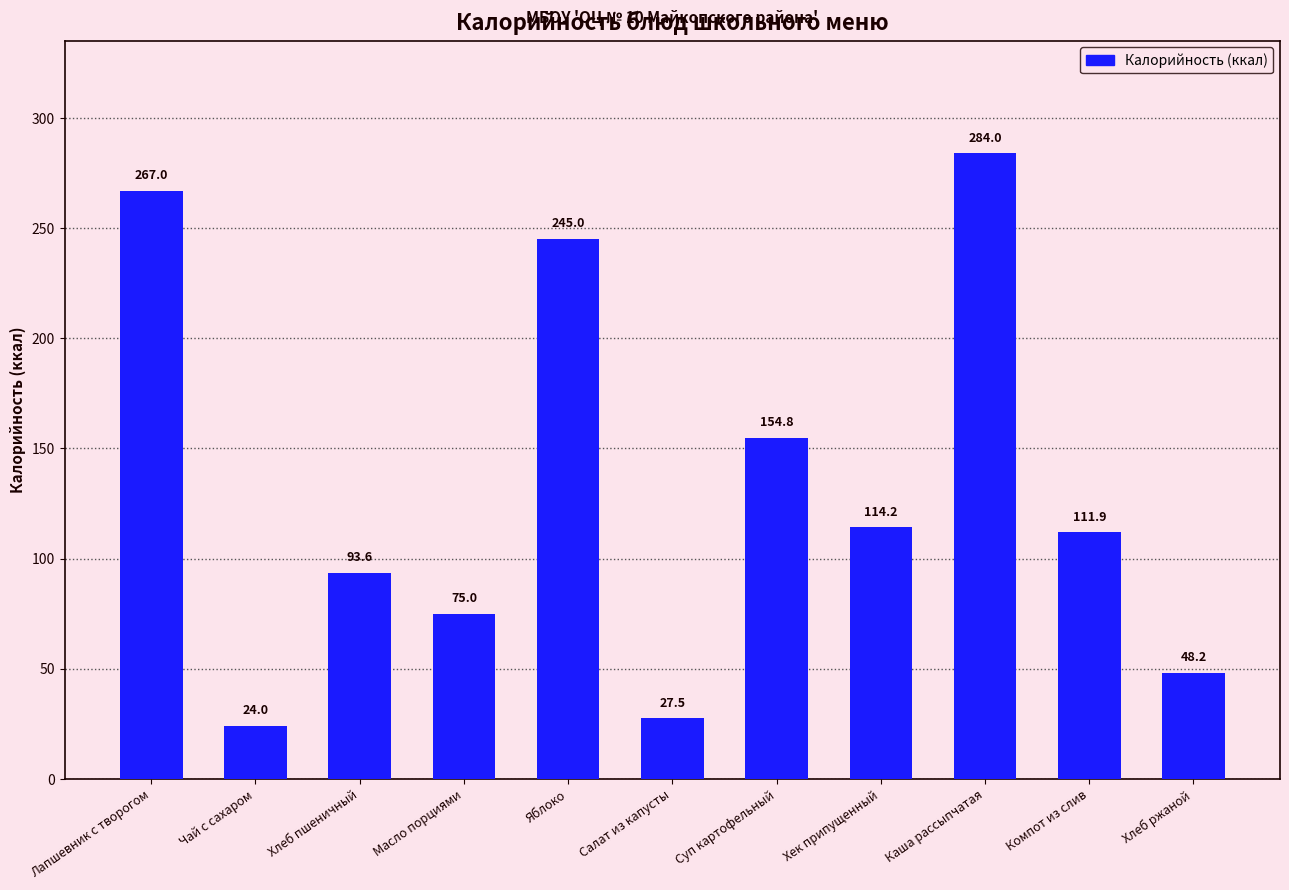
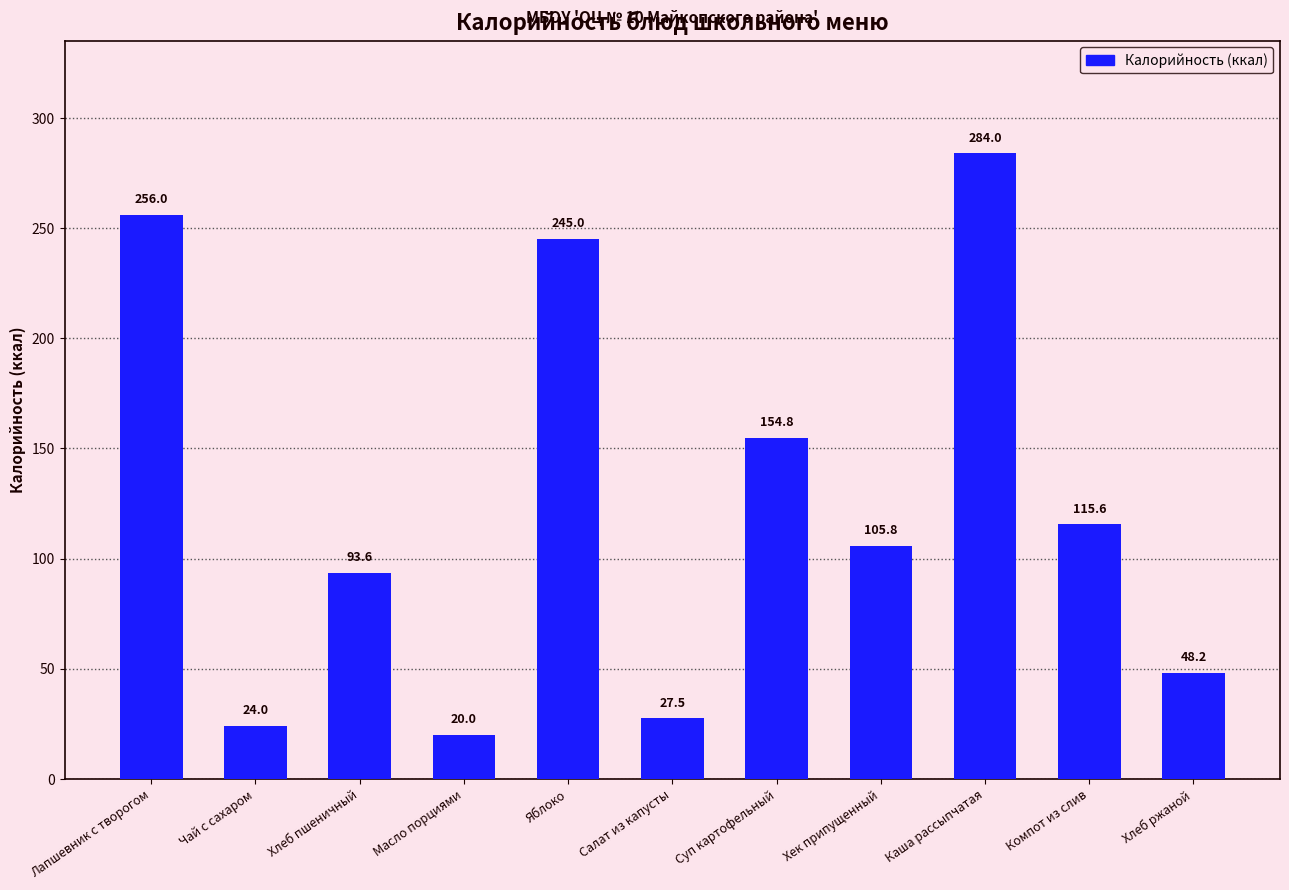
  {
-   "Лапшевник с творогом": 267.0,
+   "Лапшевник с творогом": 256.0,
    "Чай с сахаром": 24.0,
    "Хлеб пшеничный": 93.6,
-   "Масло порциями": 75.0,
+   "Масло порциями": 20.0,
    "Яблоко": 245.0,
    "Салат из капусты": 27.5,
    "Суп картофельный": 154.8,
-   "Хек припущенный": 114.2,
+   "Хек припущенный": 105.8,
    "Каша рассыпчатая": 284.0,
-   "Компот из слив": 111.9,
+   "Компот из слив": 115.6,
    "Хлеб ржаной": 48.2
  }
